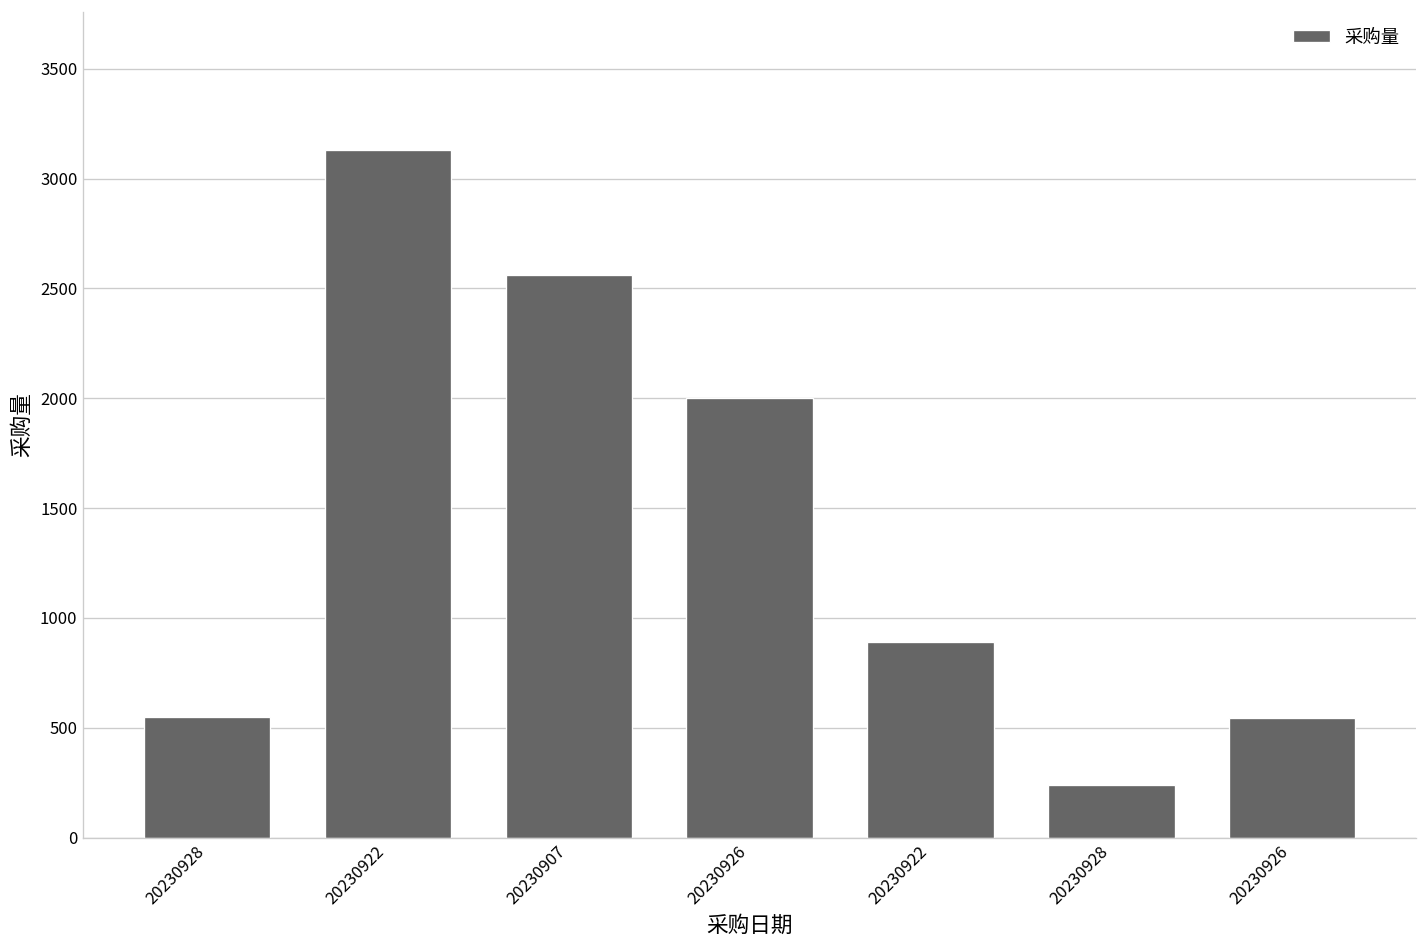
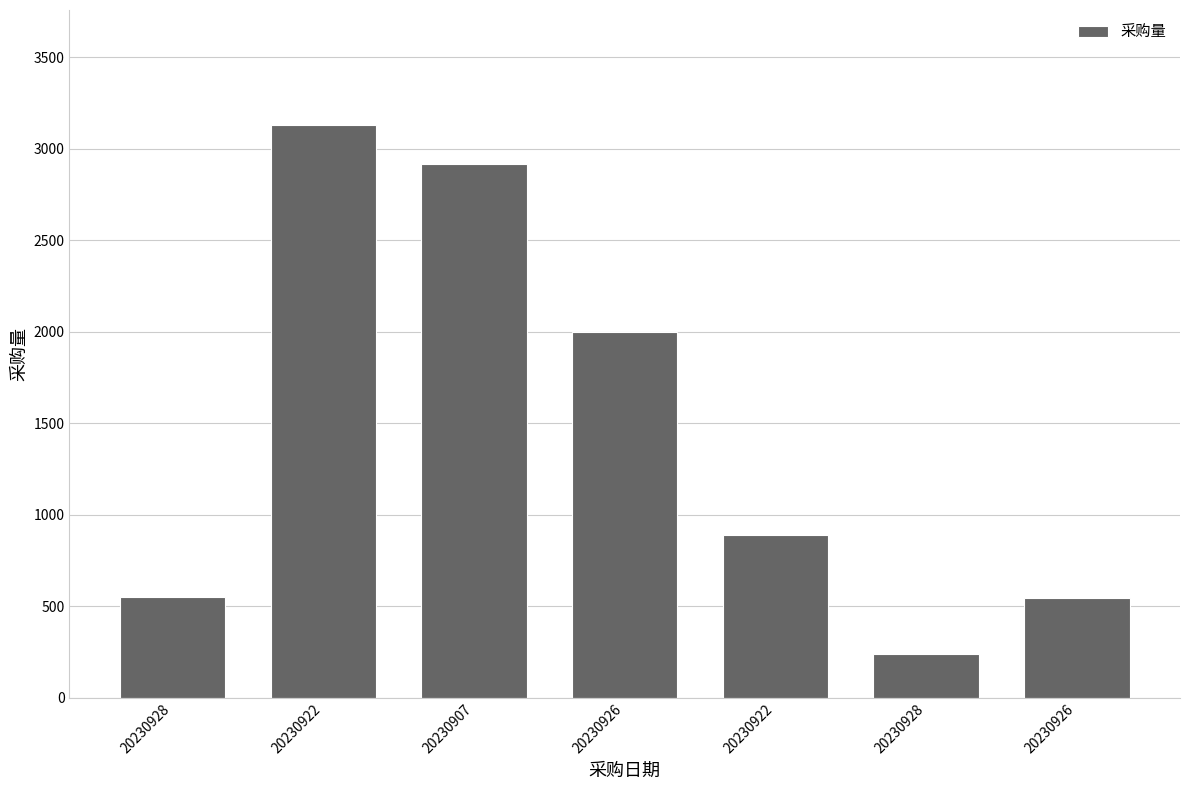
  {
-   "20230907": 2560
+   "20230907": 2920
  }
